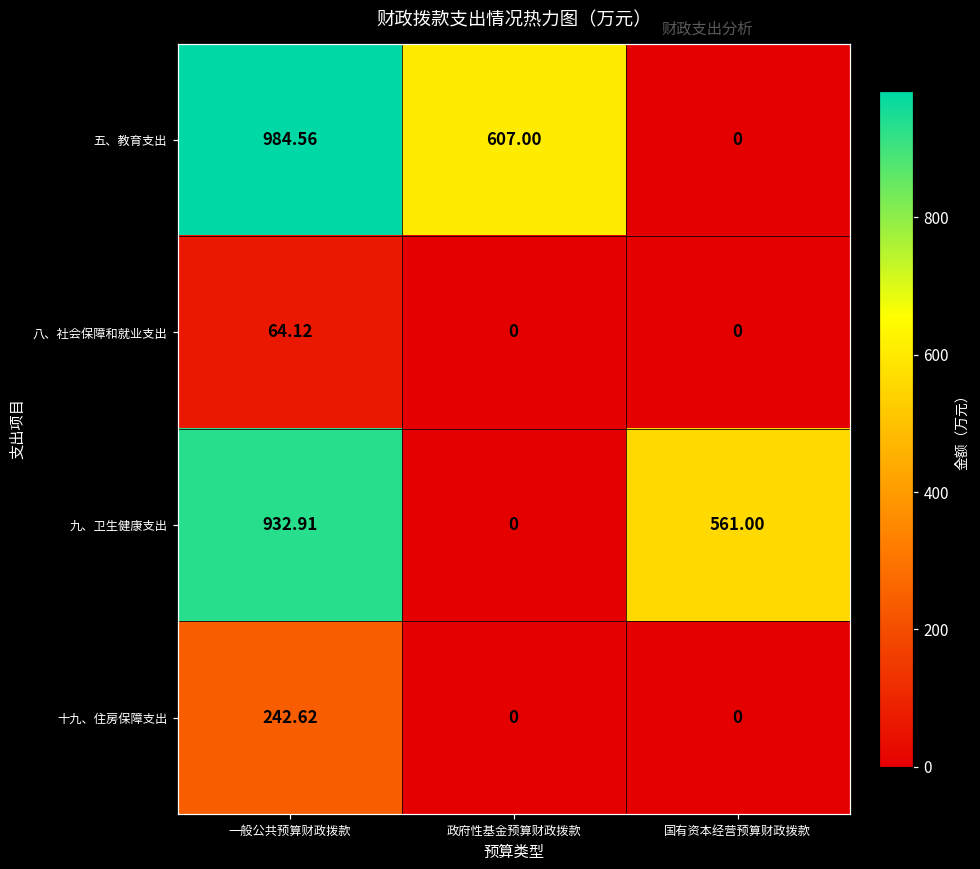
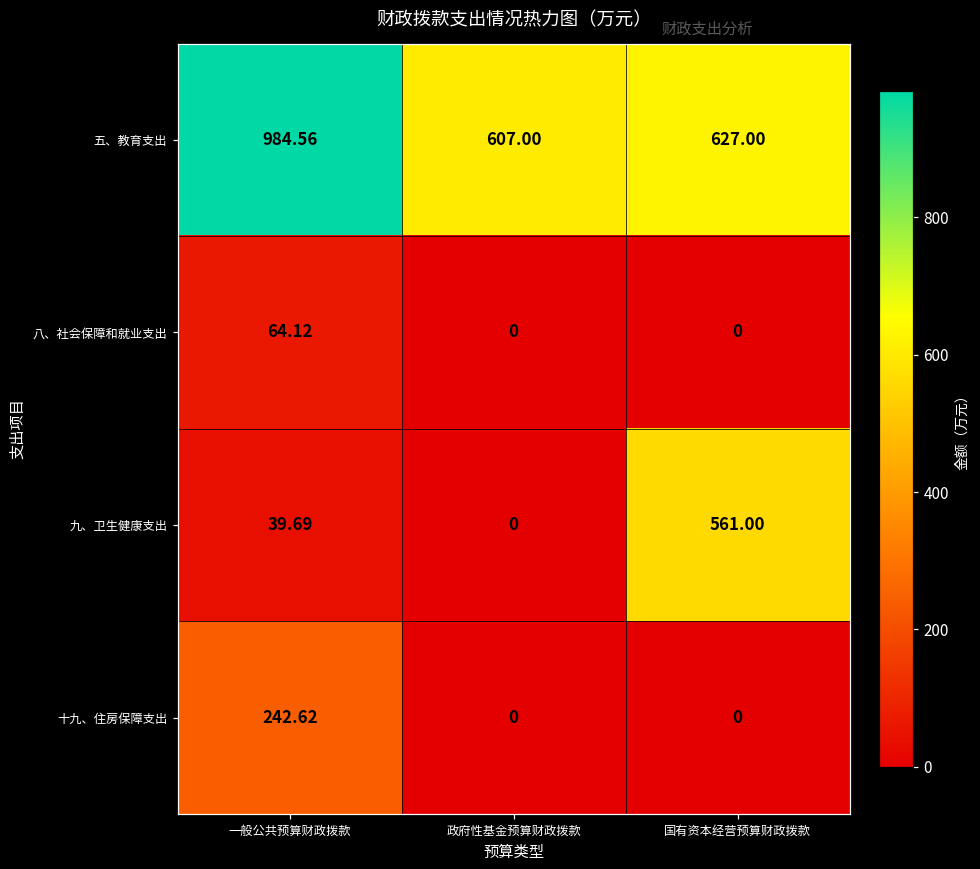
  {
    "五、教育支出": {
      "一般公共预算财政拨款": 984.56,
      "政府性基金预算财政拨款": 607.00,
-     "国有资本经营预算财政拨款": 0
+     "国有资本经营预算财政拨款": 627.00
    },
    "八、社会保障和就业支出": {
      "一般公共预算财政拨款": 64.12,
      "政府性基金预算财政拨款": 0,
      "国有资本经营预算财政拨款": 0
    },
    "九、卫生健康支出": {
-     "一般公共预算财政拨款": 932.91,
+     "一般公共预算财政拨款": 39.69,
      "政府性基金预算财政拨款": 0,
      "国有资本经营预算财政拨款": 561.00
    },
    "十九、住房保障支出": {
      "一般公共预算财政拨款": 242.62,
      "政府性基金预算财政拨款": 0,
      "国有资本经营预算财政拨款": 0
    }
  }
